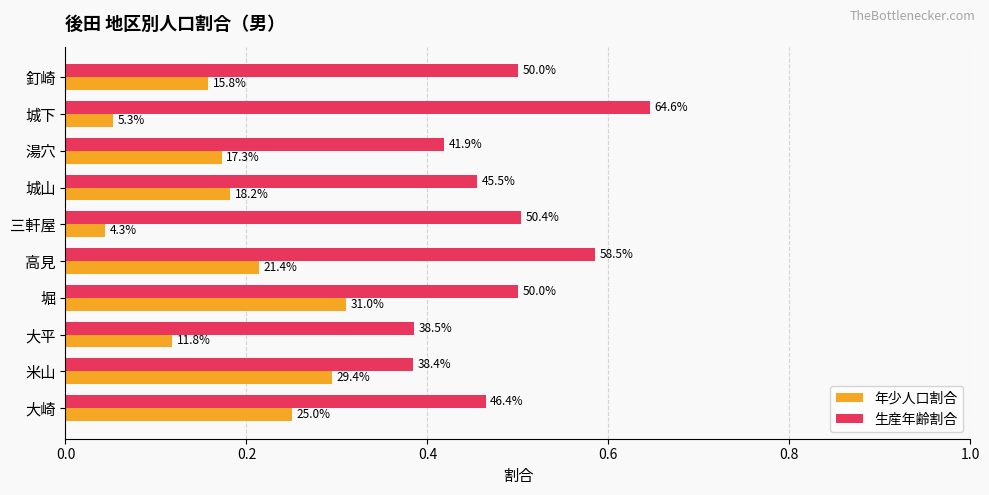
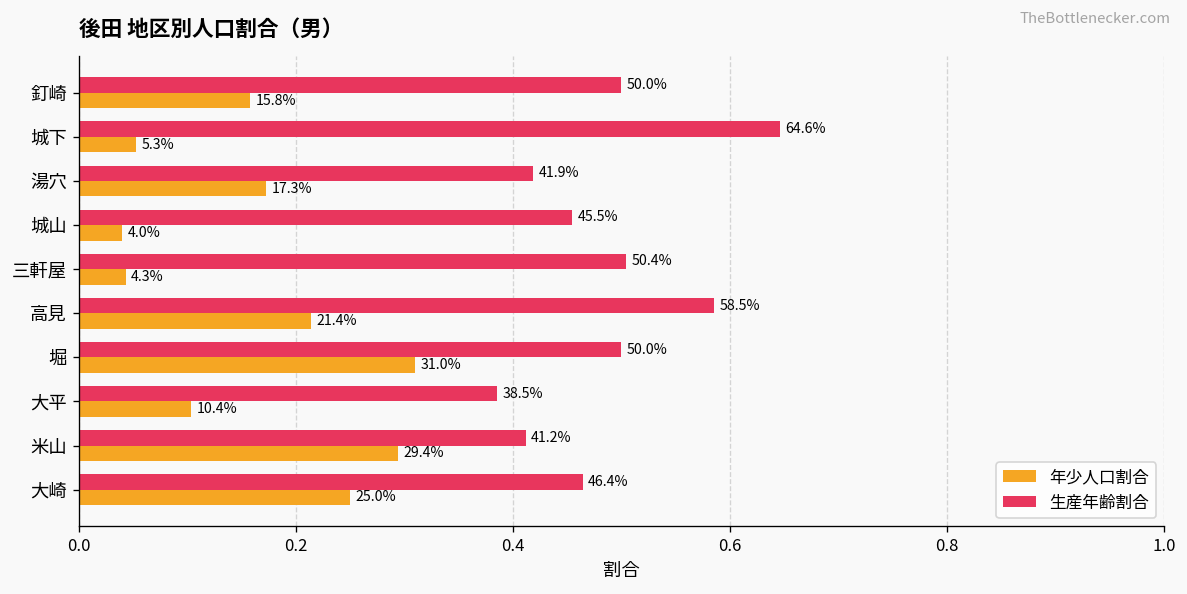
  {
    "年少人口割合": {
      "釘崎": "15.8%",
      "城下": "5.3%",
      "湯穴": "17.3%",
-     "城山": "18.2%",
+     "城山": "4.0%",
      "三軒屋": "4.3%",
      "高見": "21.4%",
      "堀": "31.0%",
-     "大平": "11.8%",
+     "大平": "10.4%",
      "米山": "29.4%",
      "大崎": "25.0%"
    },
    "生産年齢割合": {
      "釘崎": "50.0%",
      "城下": "64.6%",
      "湯穴": "41.9%",
      "城山": "45.5%",
      "三軒屋": "50.4%",
      "高見": "58.5%",
      "堀": "50.0%",
      "大平": "38.5%",
-     "米山": "38.4%",
+     "米山": "41.2%",
      "大崎": "46.4%"
    }
  }
